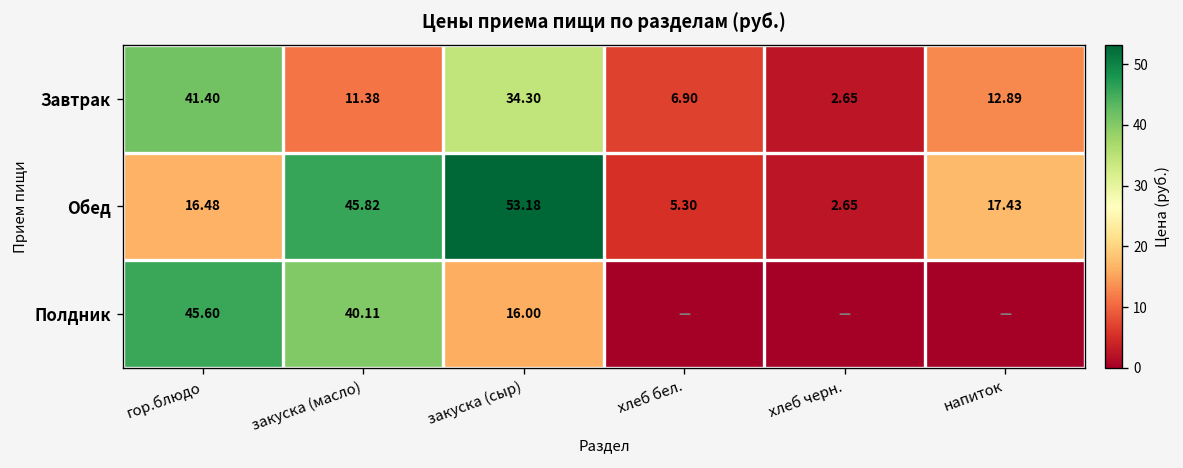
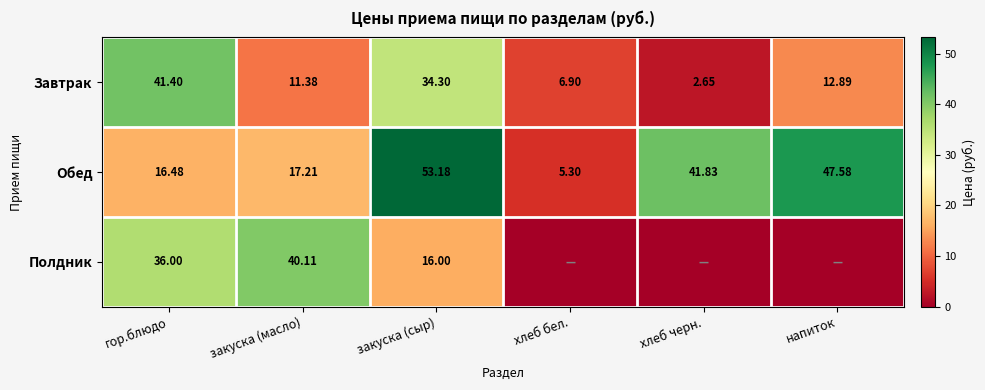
  {
    "Завтрак": {
      "гор.блюдо": 41.40,
      "закуска (масло)": 11.38,
      "закуска (сыр)": 34.30,
      "хлеб бел.": 6.90,
      "хлеб черн.": 2.65,
      "напиток": 12.89
    },
    "Обед": {
      "гор.блюдо": 16.48,
-     "закуска (масло)": 45.82,
+     "закуска (масло)": 17.21,
      "закуска (сыр)": 53.18,
      "хлеб бел.": 5.30,
-     "хлеб черн.": 2.65,
-     "напиток": 17.43
+     "хлеб черн.": 41.83,
+     "напиток": 47.58
    },
    "Полдник": {
-     "гор.блюдо": 45.60,
+     "гор.блюдо": 36.00,
      "закуска (масло)": 40.11,
      "закуска (сыр)": 16.00
    }
  }
